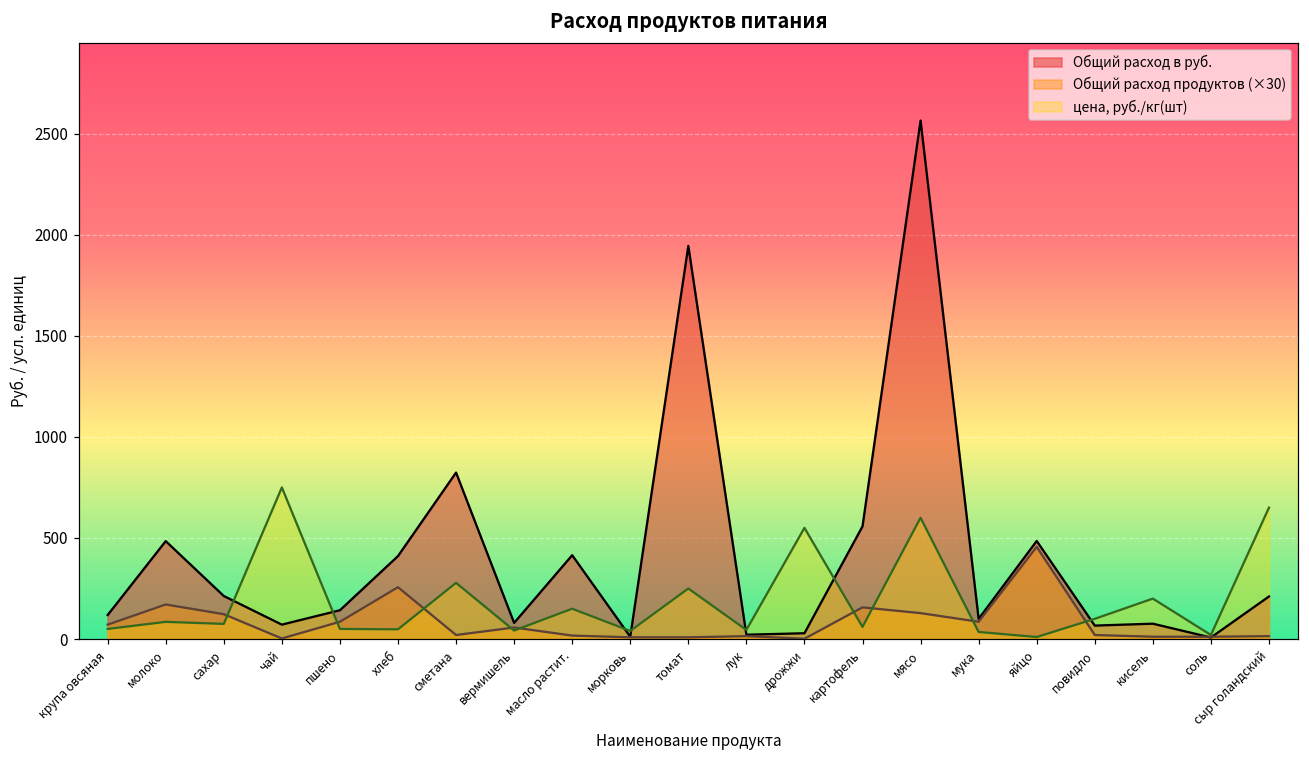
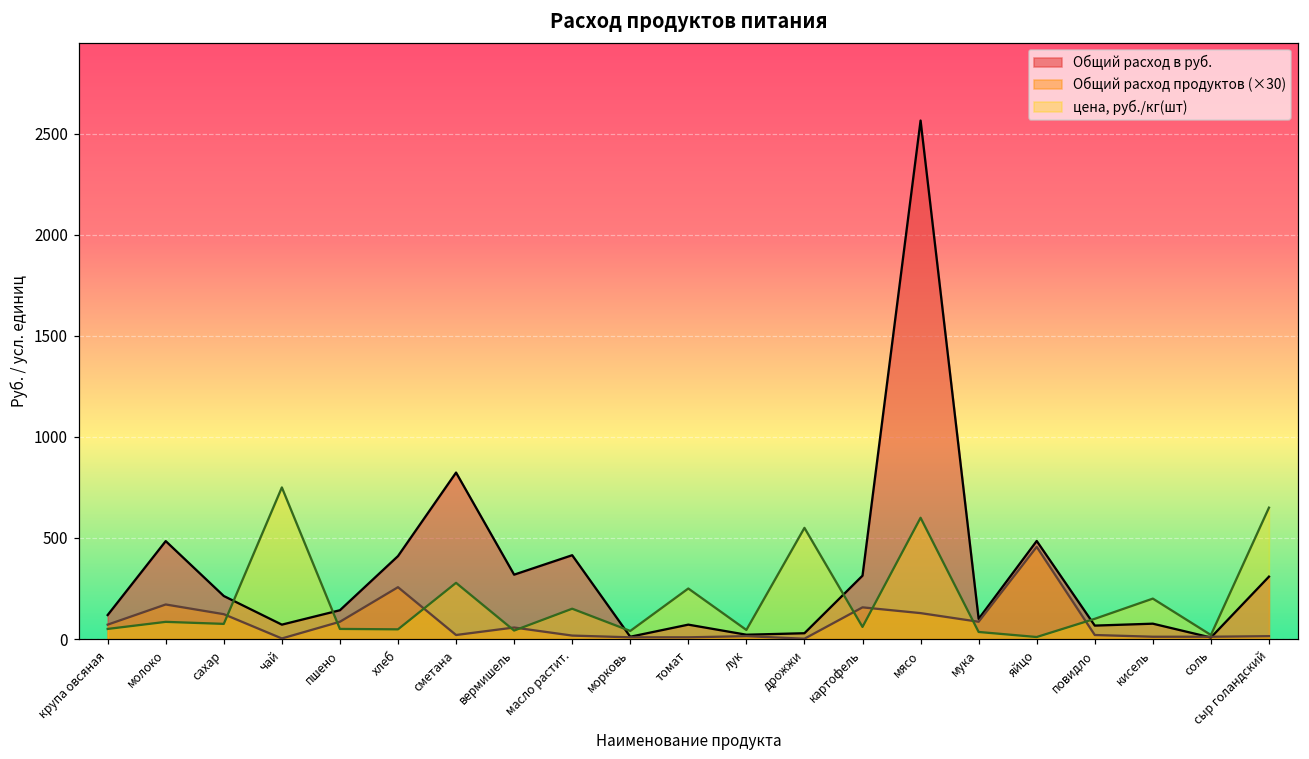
  {
    "Общий расход в руб.": {
      "крупа овсяная": 120,
      "молоко": 480,
      "сахар": 210,
      "чай": 70,
      "пшено": 140,
      "хлеб": 410,
      "сметана": 820,
-     "вермишель": 80,
+     "вермишель": 320,
      "масло растит.": 410,
-     "томат": 1940,
+     "томат": 70,
      "дрожжи": 30,
-     "картофель": 560,
+     "картофель": 310,
      "мясо": 2570,
      "мука": 100,
      "яйцо": 490,
      "повидло": 70,
      "кисель": 80,
-     "сыр голандский": 210
+     "сыр голандский": 310
    }
  }
